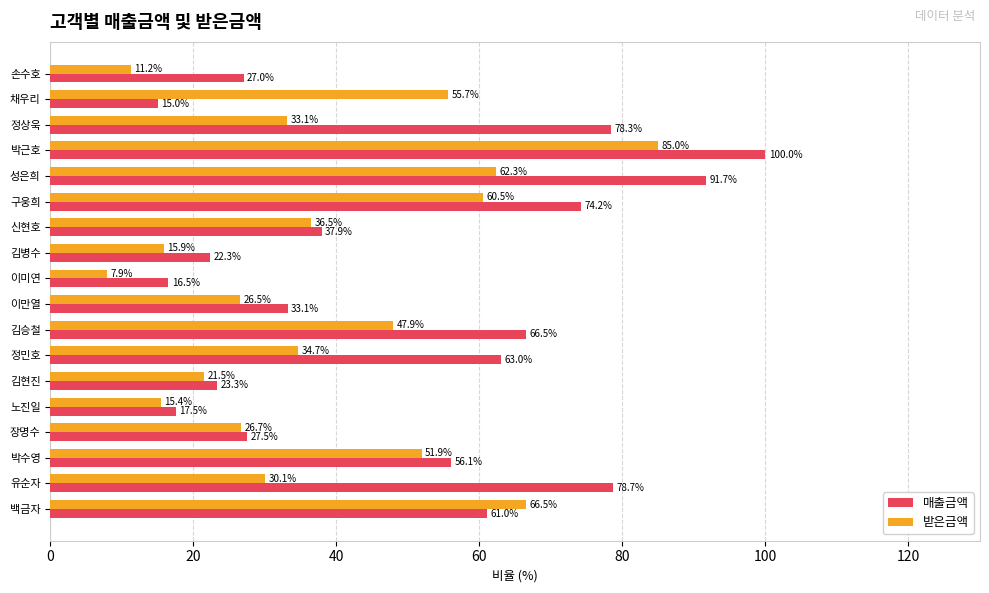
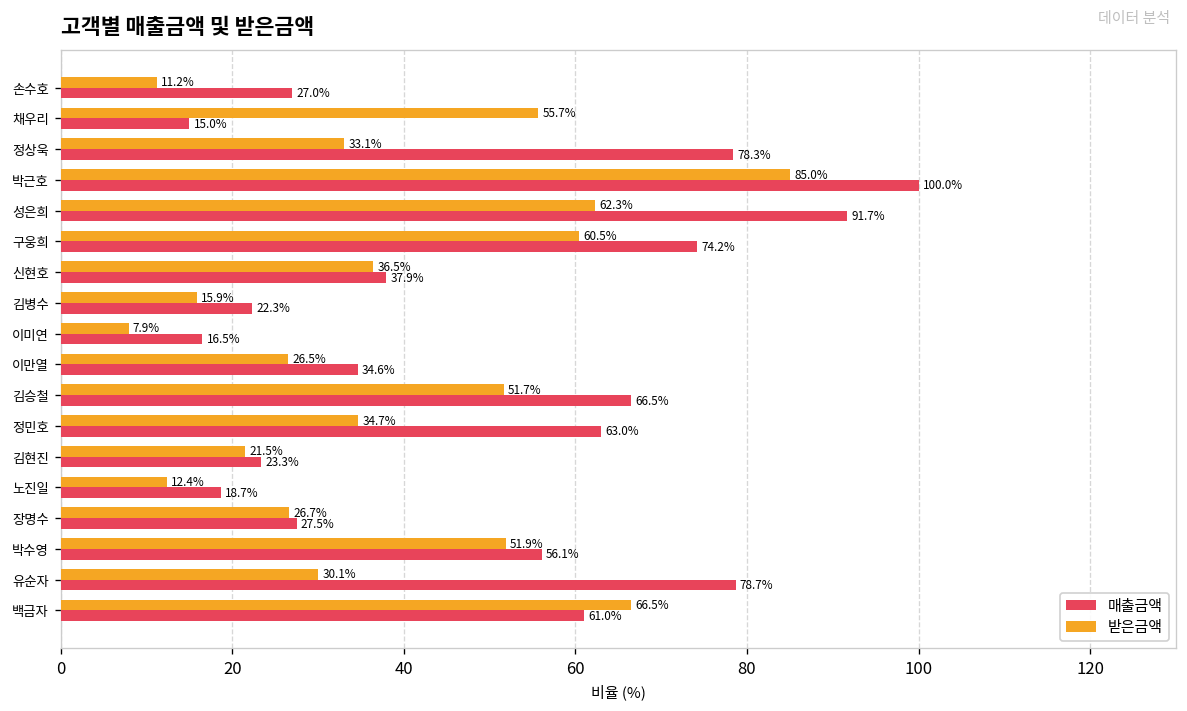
  {
    "매출금액": {
      "손수호": "27.0%",
      "채우리": "15.0%",
      "정상욱": "78.3%",
      "박근호": "100.0%",
      "성은희": "91.7%",
      "구웅희": "74.2%",
      "신현호": "37.9%",
      "김병수": "22.3%",
      "이미연": "16.5%",
-     "이만열": "33.1%",
+     "이만열": "34.6%",
      "김승철": "66.5%",
      "정민호": "63.0%",
      "김현진": "23.3%",
-     "노진일": "17.5%",
+     "노진일": "18.7%",
      "장명수": "27.5%",
      "박수영": "56.1%",
      "유순자": "78.7%",
      "백금자": "61.0%"
    },
    "받은금액": {
      "손수호": "11.2%",
      "채우리": "55.7%",
      "정상욱": "33.1%",
      "박근호": "85.0%",
      "성은희": "62.3%",
      "구웅희": "60.5%",
      "신현호": "36.5%",
      "김병수": "15.9%",
      "이미연": "7.9%",
      "이만열": "26.5%",
-     "김승철": "47.9%",
+     "김승철": "51.7%",
      "정민호": "34.7%",
      "김현진": "21.5%",
-     "노진일": "15.4%",
+     "노진일": "12.4%",
      "장명수": "26.7%",
      "박수영": "51.9%",
      "유순자": "30.1%",
      "백금자": "66.5%"
    }
  }
